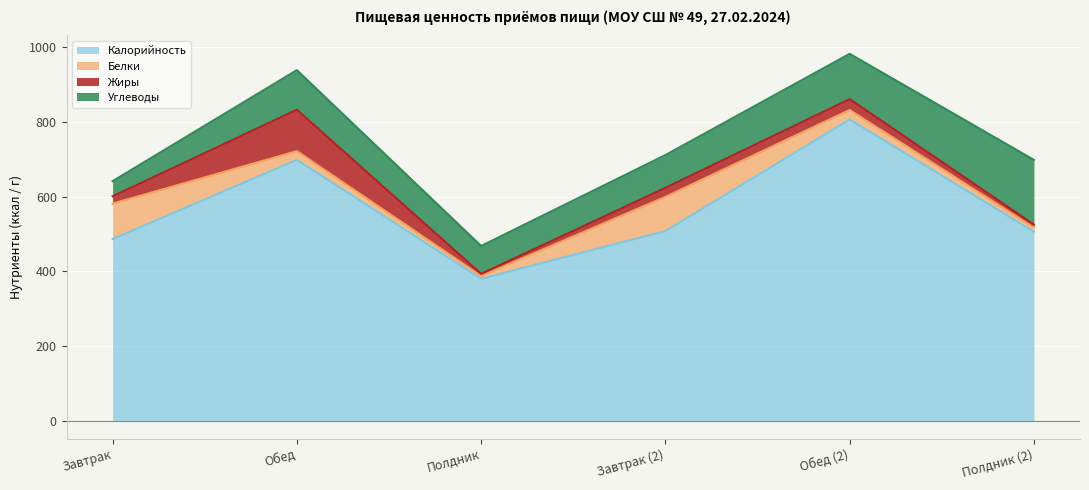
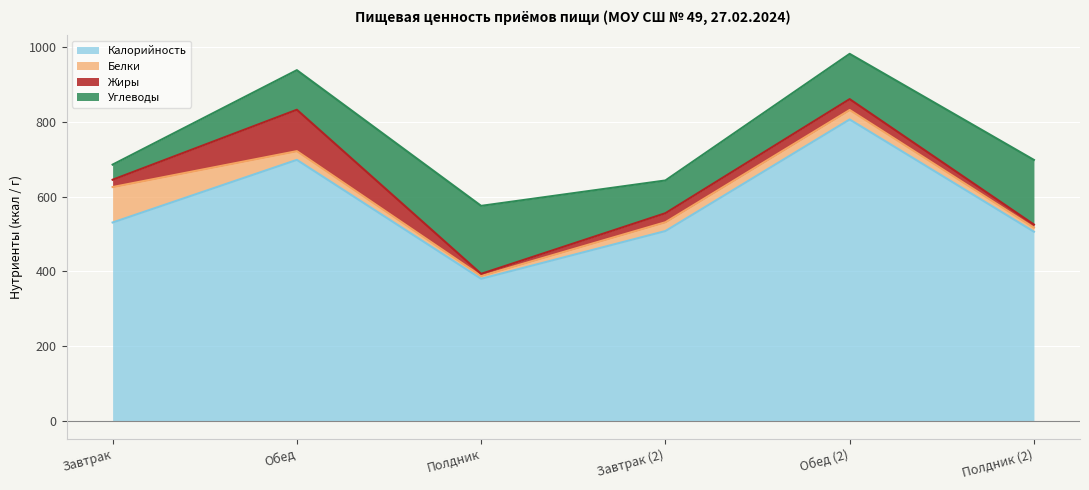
  {
    "Калорийность": {
-     "Завтрак": 490,
+     "Завтрак": 530,
      "Обед": 700,
      "Полдник": 380,
      "Завтрак (2)": 510,
      "Обед (2)": 810,
      "Полдник (2)": 510
    },
    "Белки": {
      "Завтрак": 100,
      "Обед": 20,
-     "Завтрак (2)": 90,
+     "Завтрак (2)": 20,
      "Обед (2)": 30,
      "Полдник (2)": 10
    },
    "Жиры": {
      "Завтрак": 20,
      "Обед": 110,
      "Завтрак (2)": 20,
      "Обед (2)": 30,
      "Полдник (2)": 10
    },
    "Углеводы": {
      "Завтрак": 40,
      "Обед": 110,
-     "Полдник": 70,
+     "Полдник": 180,
      "Завтрак (2)": 90,
      "Обед (2)": 120,
      "Полдник (2)": 170
    }
  }
